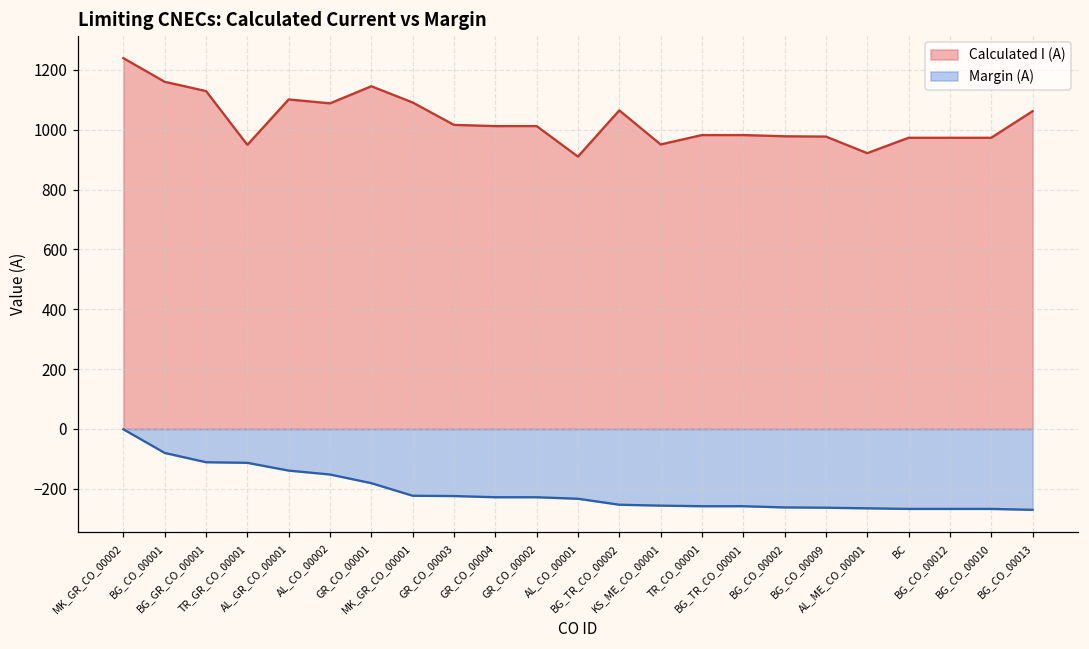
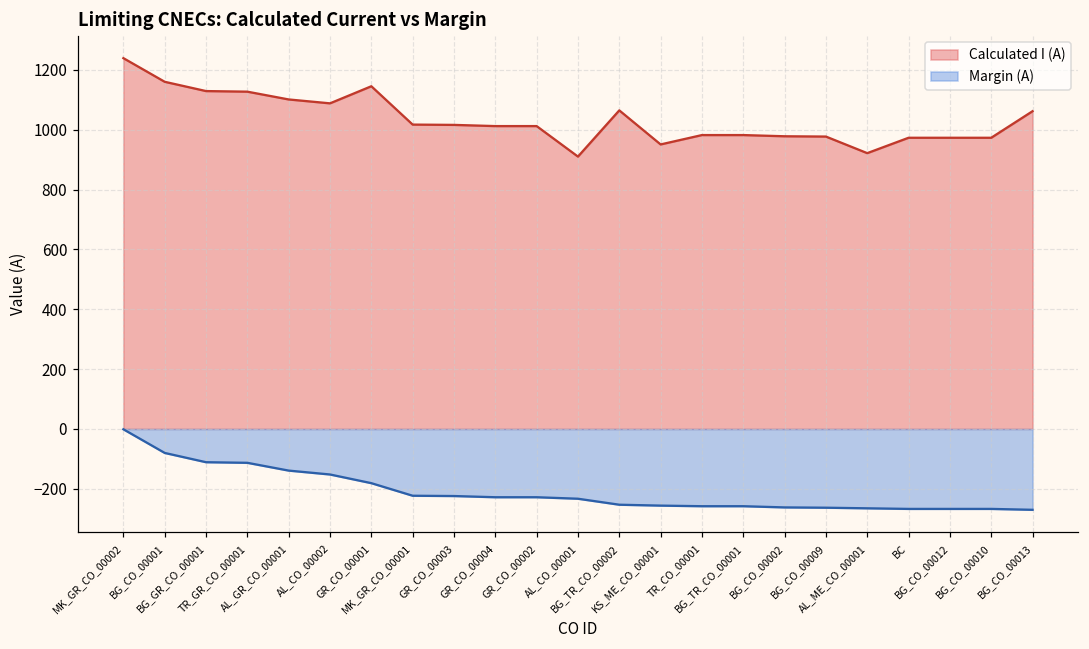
  {
    "Calculated I (A)": {
      "MK_GR_CO_00002": 1240,
      "BG_CO_00001": 1160,
      "BG_GR_CO_00001": 1130,
-     "TR_GR_CO_00001": 950,
+     "TR_GR_CO_00001": 1130,
      "AL_GR_CO_00001": 1100,
      "AL_CO_00002": 1090,
      "GR_CO_00001": 1150,
-     "MK_GR_CO_00001": 1090,
+     "MK_GR_CO_00001": 1020,
      "GR_CO_00003": 1020,
      "GR_CO_00004": 1010,
      "GR_CO_00002": 1010,
      "AL_CO_00001": 910,
      "BG_TR_CO_00002": 1060,
      "KS_ME_CO_00001": 950,
      "TR_CO_00001": 980,
      "BG_TR_CO_00001": 980,
      "BG_CO_00002": 980,
      "BG_CO_00009": 980,
      "AL_ME_CO_00001": 920,
      "BC": 970,
      "BG_CO_00012": 970,
      "BG_CO_00010": 970,
      "BG_CO_00013": 1060
    }
  }
